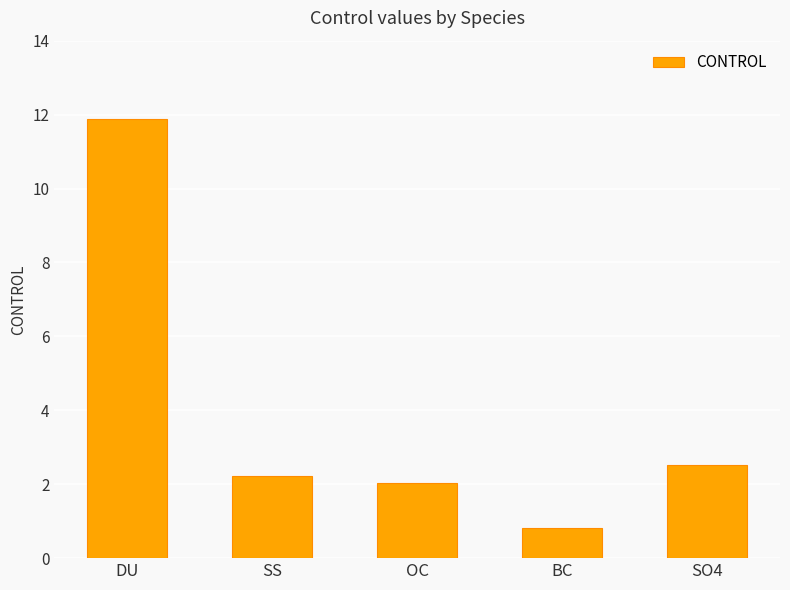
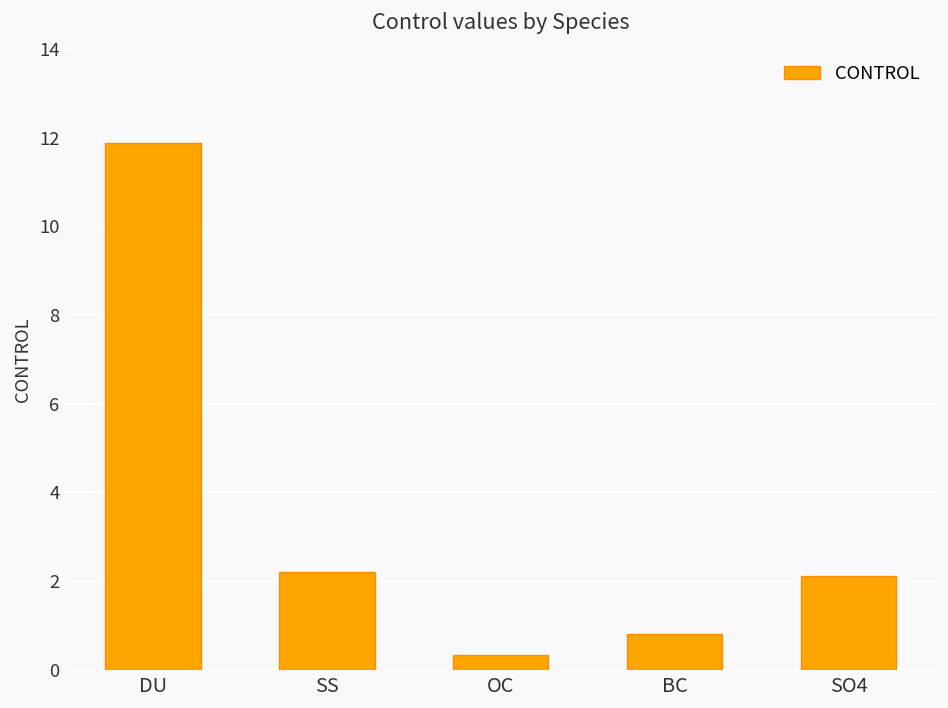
  {
    "DU": 11.9,
    "SS": 2.2,
-   "OC": 2.0,
+   "OC": 0.3,
    "BC": 0.8,
-   "SO4": 2.5
+   "SO4": 2.1
  }
